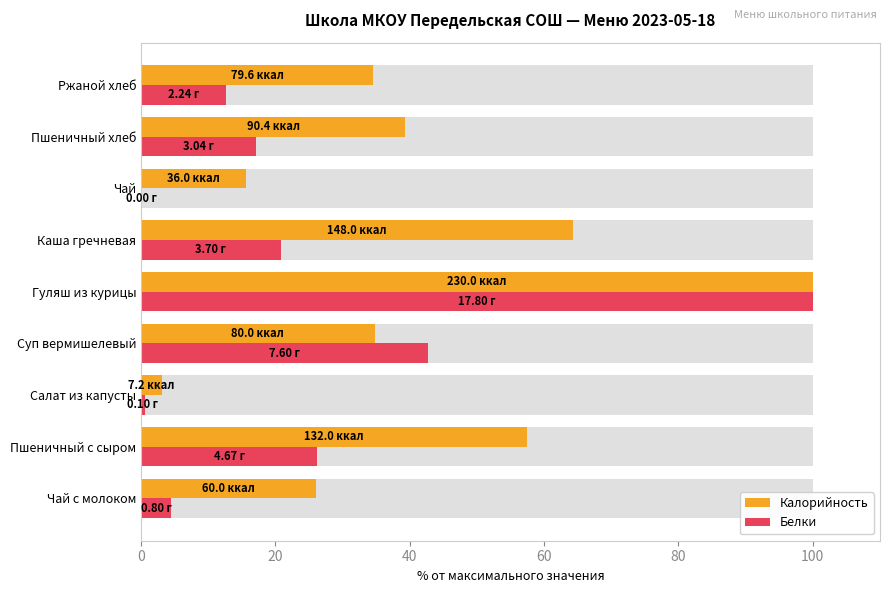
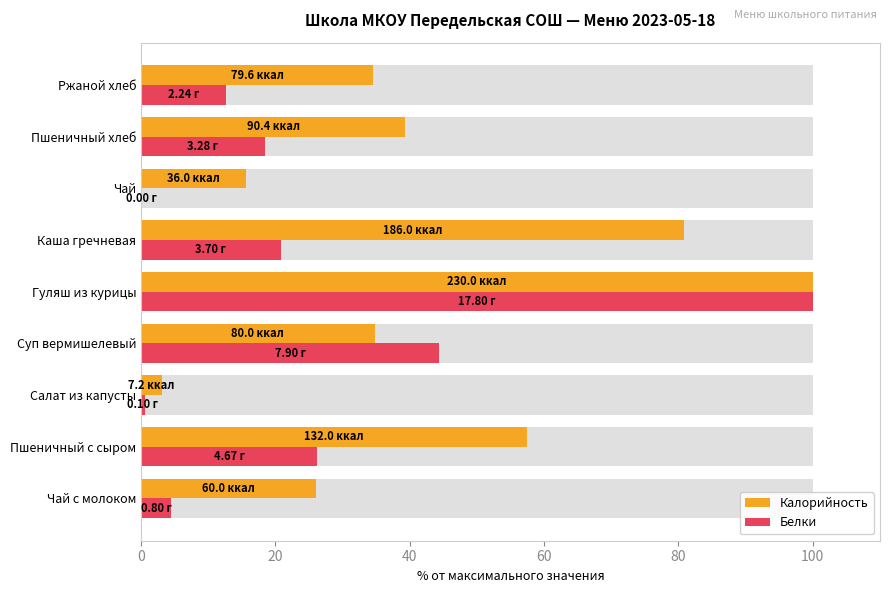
  {
    "Калорийность": {
-     "Каша гречневая": 148.0
+     "Каша гречневая": 186.0
    },
    "Белки": {
-     "Пшеничный хлеб": 3.04,
+     "Пшеничный хлеб": 3.28,
      "Чай": 0.00,
-     "Суп вермишелевый": 7.60
+     "Суп вермишелевый": 7.90
    }
  }
